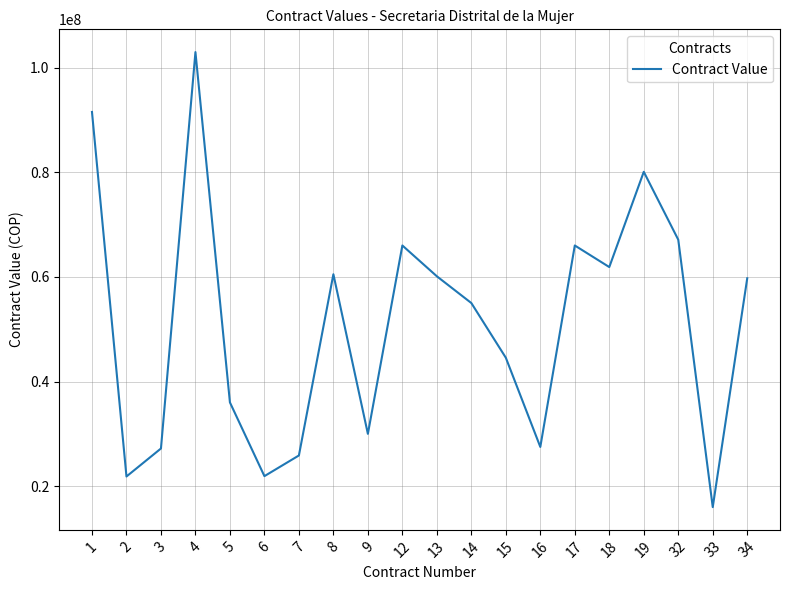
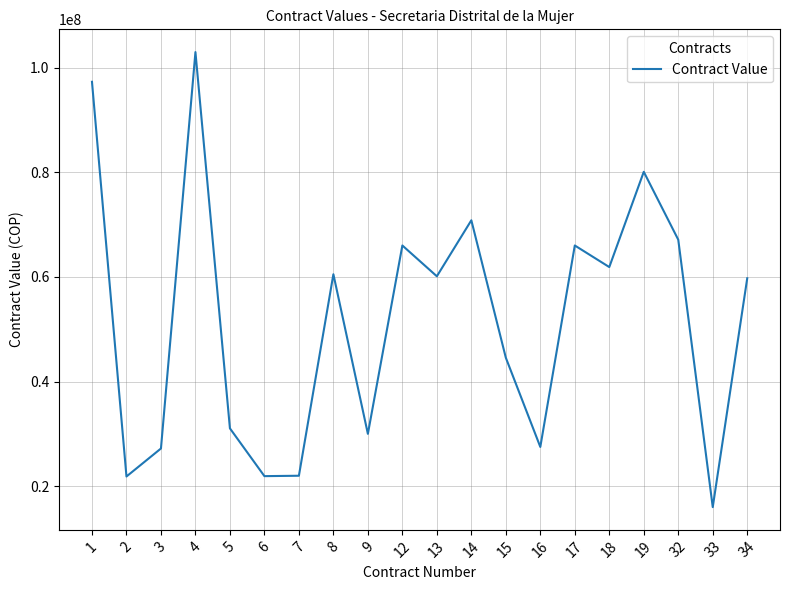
  {
-   "1": 92000000,
+   "1": 97000000,
    "2": 22000000,
    "3": 27000000,
    "4": 103000000,
-   "5": 36000000,
+   "5": 31000000,
    "6": 22000000,
-   "7": 26000000,
+   "7": 22000000,
    "8": 61000000,
    "9": 30000000,
    "12": 66000000,
    "13": 60000000,
-   "14": 55000000,
+   "14": 71000000,
    "15": 45000000,
    "16": 28000000,
    "17": 66000000,
    "18": 62000000,
    "19": 80000000,
    "32": 67000000,
    "33": 16000000,
    "34": 60000000
  }
